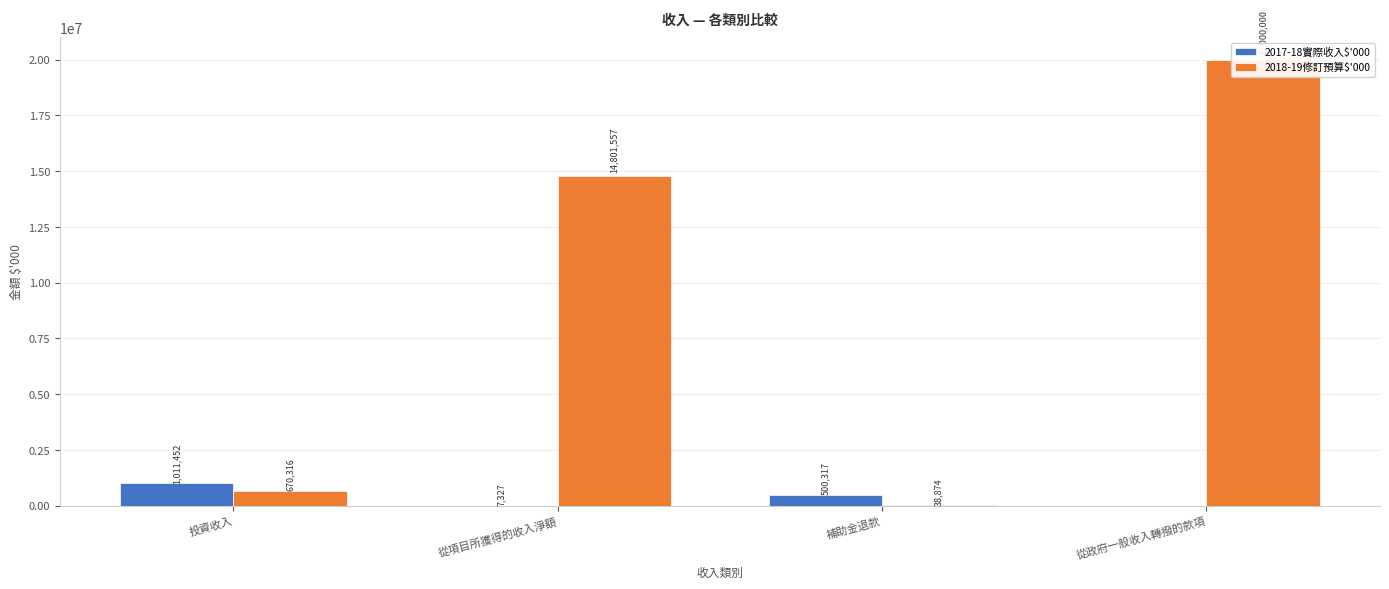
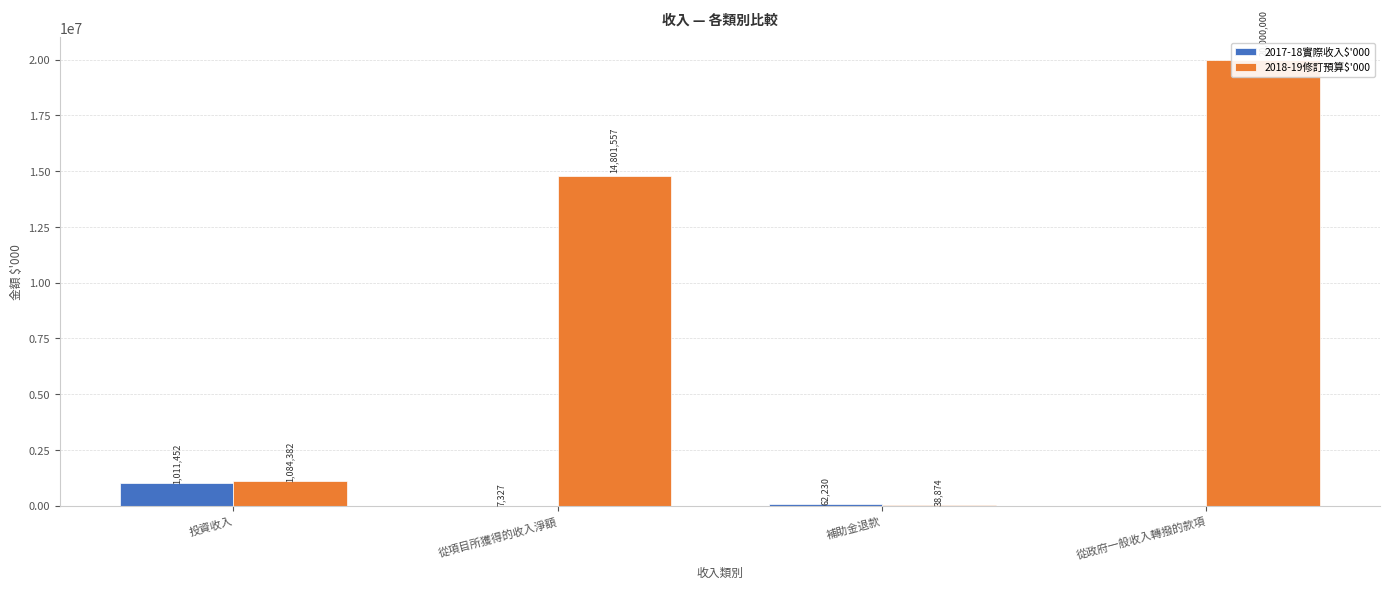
  {
    "2017-18實際收入$'000": {
      "投資收入": "1,011,452",
      "從項目所獲得的收入淨額": "7,327",
-     "補助金退款": "500,317"
+     "補助金退款": "62,230"
    },
    "2018-19修訂預算$'000": {
-     "投資收入": "670,316",
+     "投資收入": "1,084,382",
      "從項目所獲得的收入淨額": "14,801,557",
      "補助金退款": "38,874"
    }
  }
